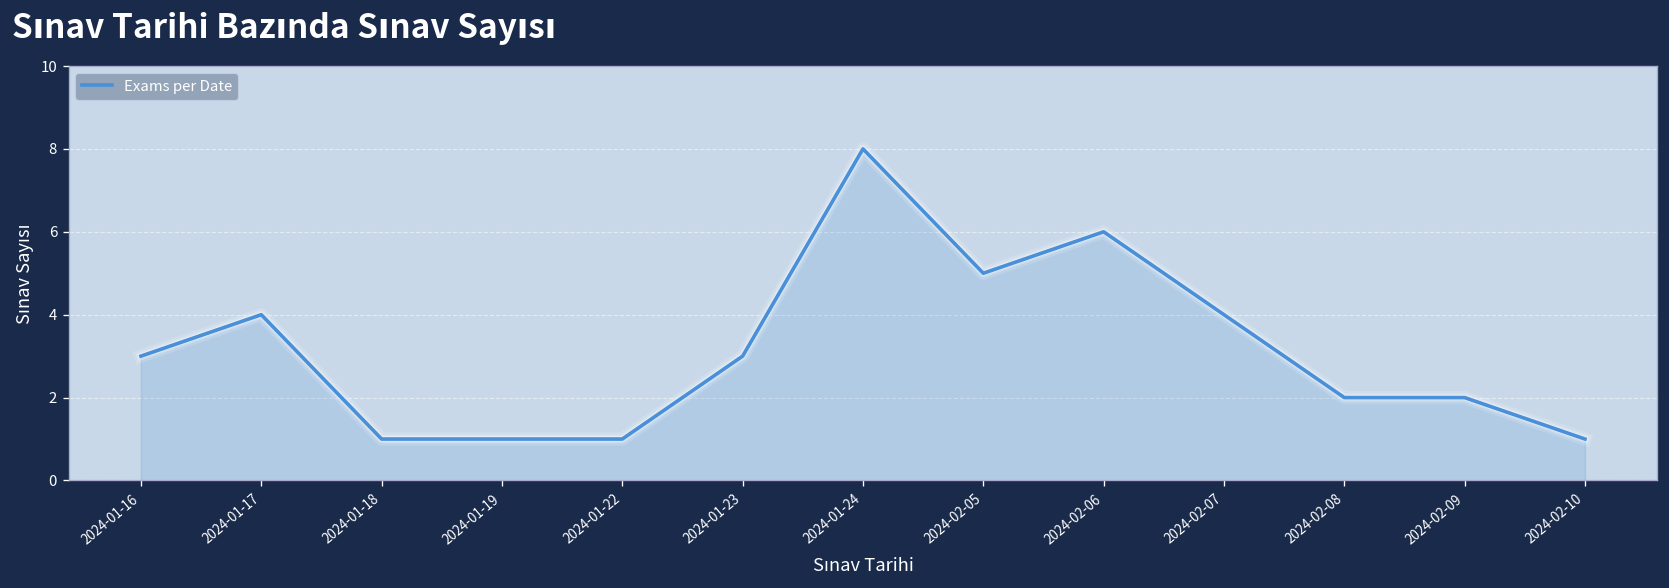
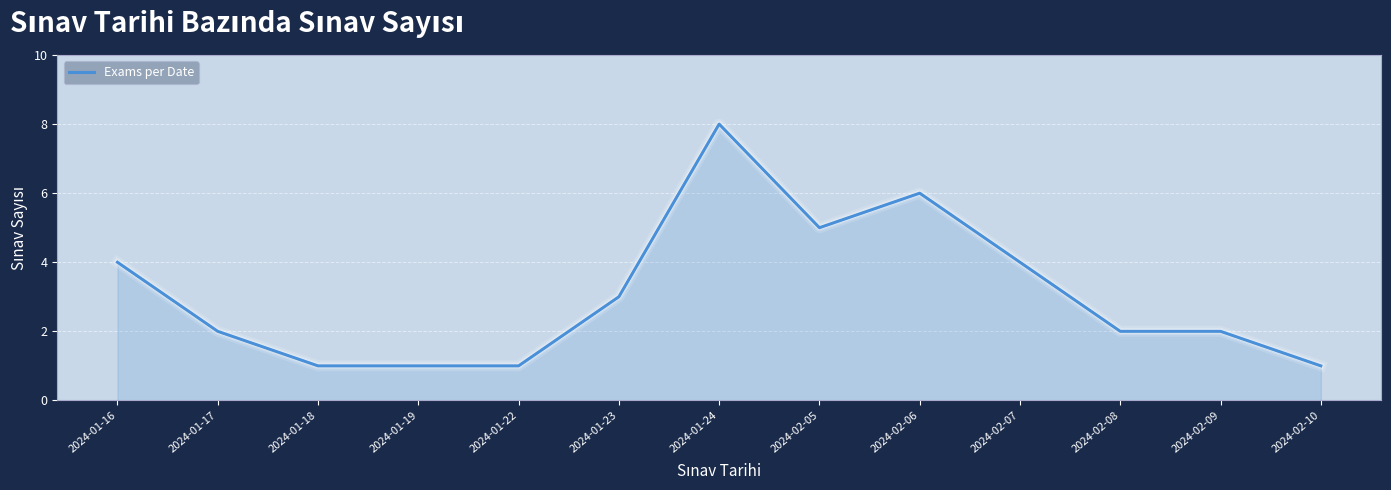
  {
-   "2024-01-16": 3,
-   "2024-01-17": 4,
+   "2024-01-16": 4,
+   "2024-01-17": 2,
    "2024-01-18": 1,
    "2024-01-19": 1,
    "2024-01-22": 1,
    "2024-01-23": 3,
    "2024-01-24": 8,
    "2024-02-05": 5,
    "2024-02-06": 6,
    "2024-02-07": 4,
    "2024-02-08": 2,
    "2024-02-09": 2,
    "2024-02-10": 1
  }
